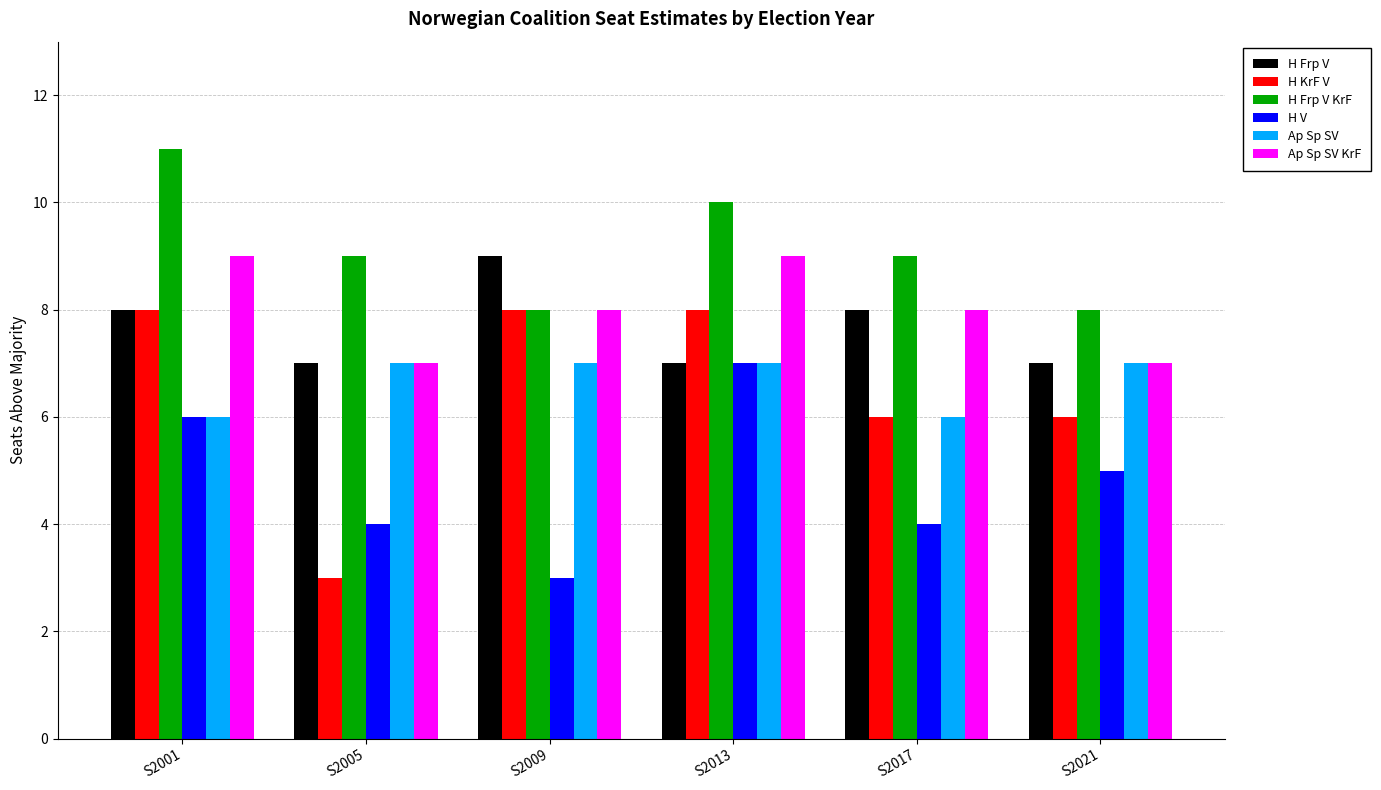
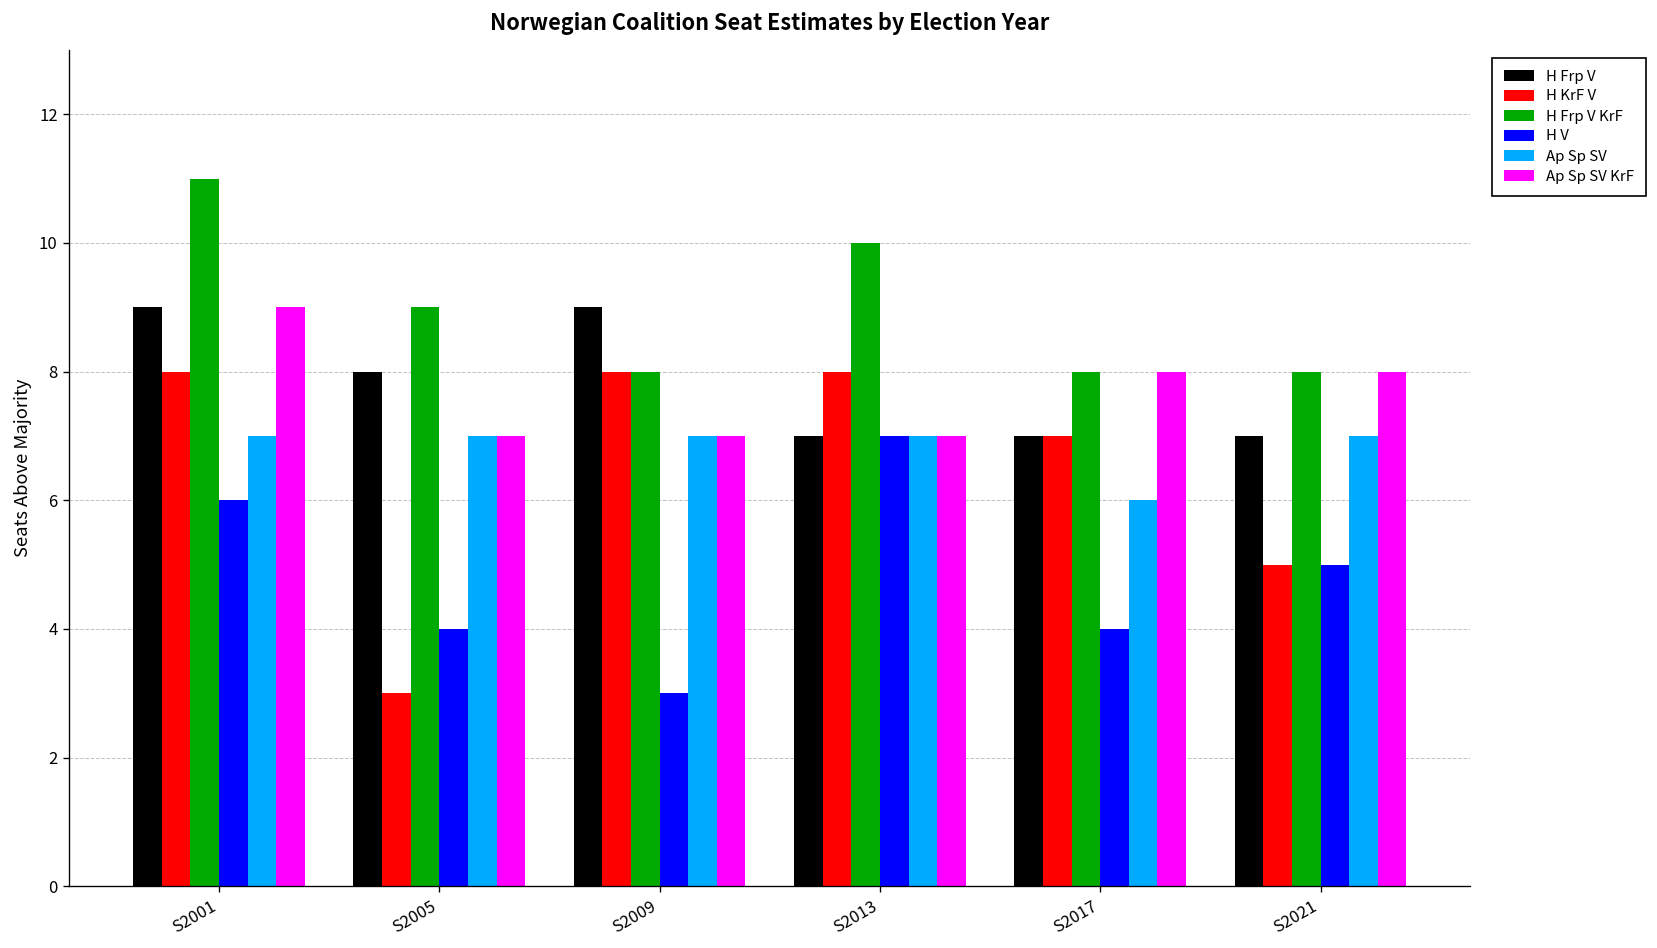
  {
    "H Frp V": {
-     "S2001": 8,
-     "S2005": 7,
+     "S2001": 9,
+     "S2005": 8,
      "S2009": 9,
      "S2013": 7,
-     "S2017": 8,
+     "S2017": 7,
      "S2021": 7
    },
    "H KrF V": {
      "S2001": 8,
      "S2005": 3,
      "S2009": 8,
      "S2013": 8,
-     "S2017": 6,
-     "S2021": 6
+     "S2017": 7,
+     "S2021": 5
    },
    "H Frp V KrF": {
      "S2001": 11,
      "S2005": 9,
      "S2009": 8,
      "S2013": 10,
-     "S2017": 9,
+     "S2017": 8,
      "S2021": 8
    },
    "H V": {
      "S2001": 6,
      "S2005": 4,
      "S2009": 3,
      "S2013": 7,
      "S2017": 4,
      "S2021": 5
    },
    "Ap Sp SV": {
-     "S2001": 6,
+     "S2001": 7,
      "S2005": 7,
      "S2009": 7,
      "S2013": 7,
      "S2017": 6,
      "S2021": 7
    },
    "Ap Sp SV KrF": {
      "S2001": 9,
      "S2005": 7,
-     "S2009": 8,
-     "S2013": 9,
+     "S2009": 7,
+     "S2013": 7,
      "S2017": 8,
-     "S2021": 7
+     "S2021": 8
    }
  }
